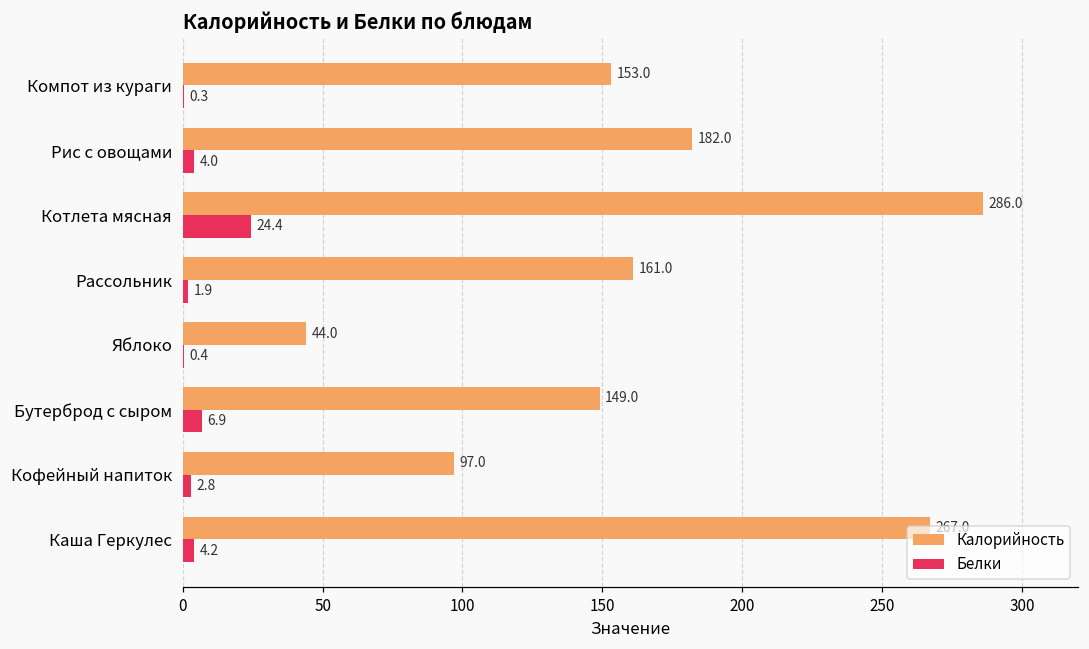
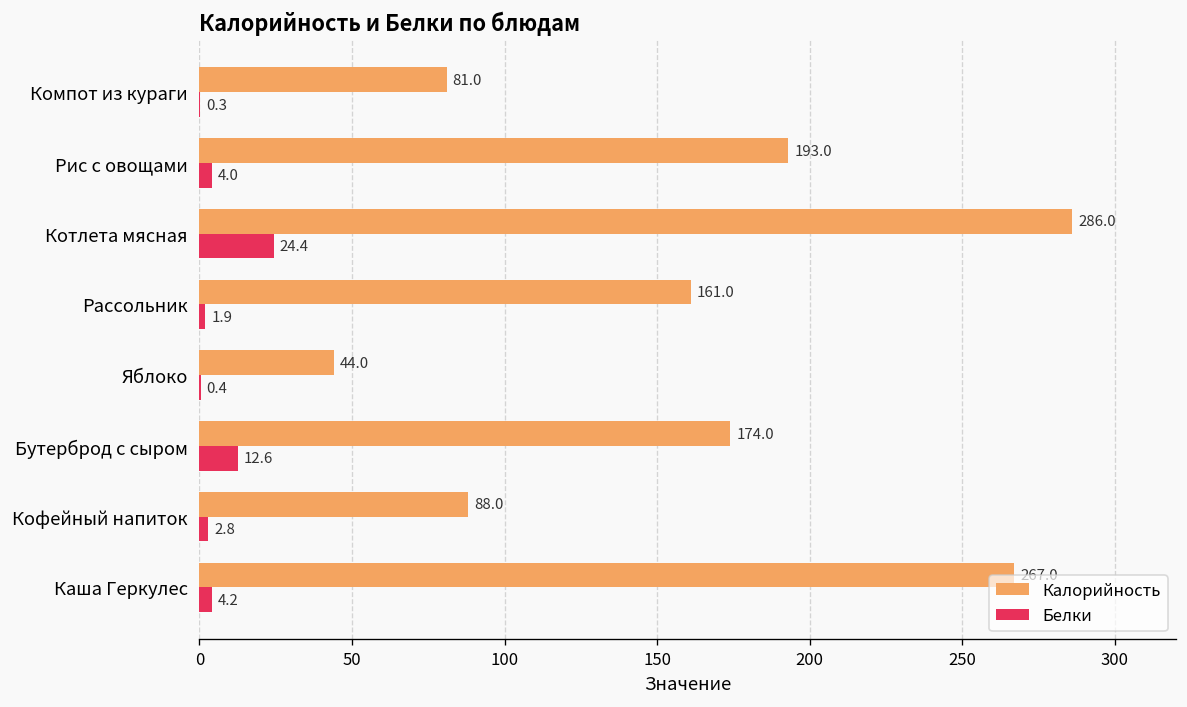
  {
    "Калорийность": {
-     "Компот из кураги": 153.0,
-     "Рис с овощами": 182.0,
+     "Компот из кураги": 81.0,
+     "Рис с овощами": 193.0,
      "Котлета мясная": 286.0,
      "Рассольник": 161.0,
      "Яблоко": 44.0,
-     "Бутерброд с сыром": 149.0,
-     "Кофейный напиток": 97.0
+     "Бутерброд с сыром": 174.0,
+     "Кофейный напиток": 88.0
    },
    "Белки": {
      "Компот из кураги": 0.3,
      "Рис с овощами": 4.0,
      "Котлета мясная": 24.4,
      "Рассольник": 1.9,
      "Яблоко": 0.4,
-     "Бутерброд с сыром": 6.9,
+     "Бутерброд с сыром": 12.6,
      "Кофейный напиток": 2.8,
      "Каша Геркулес": 4.2
    }
  }
